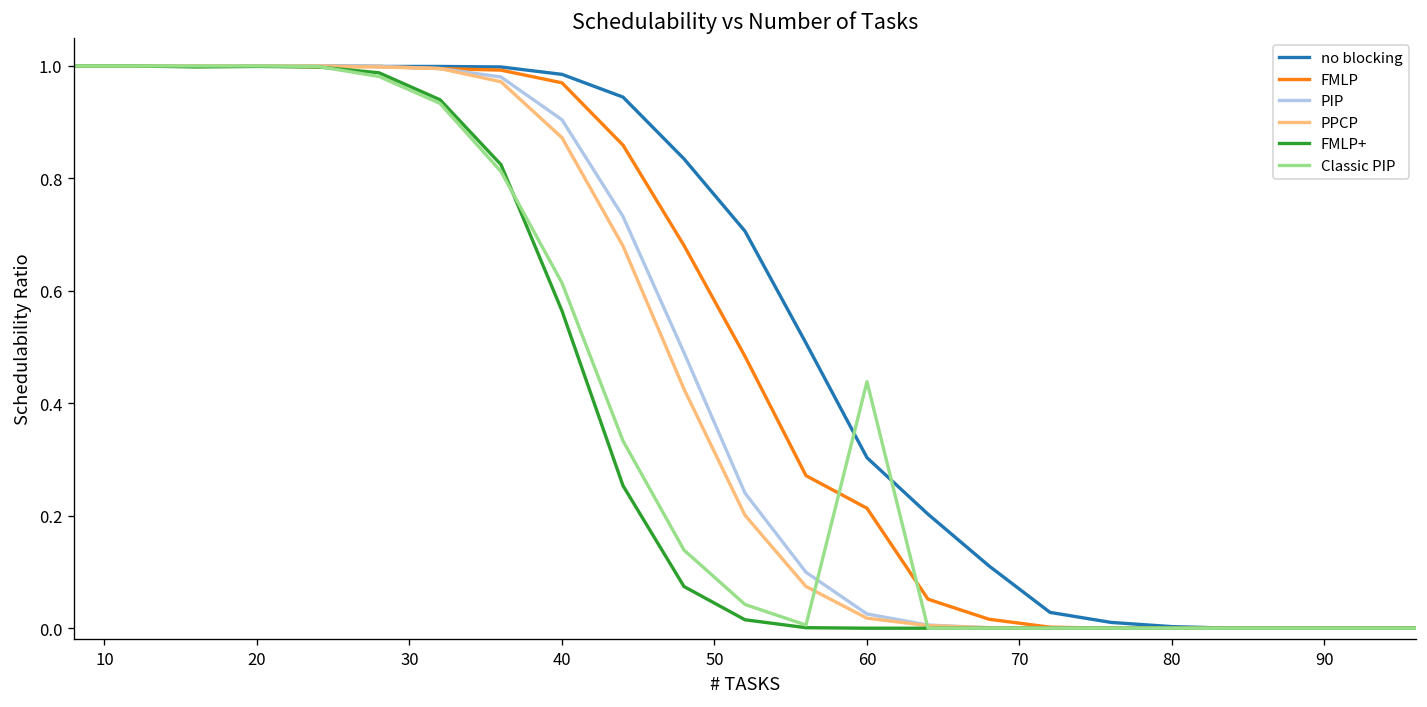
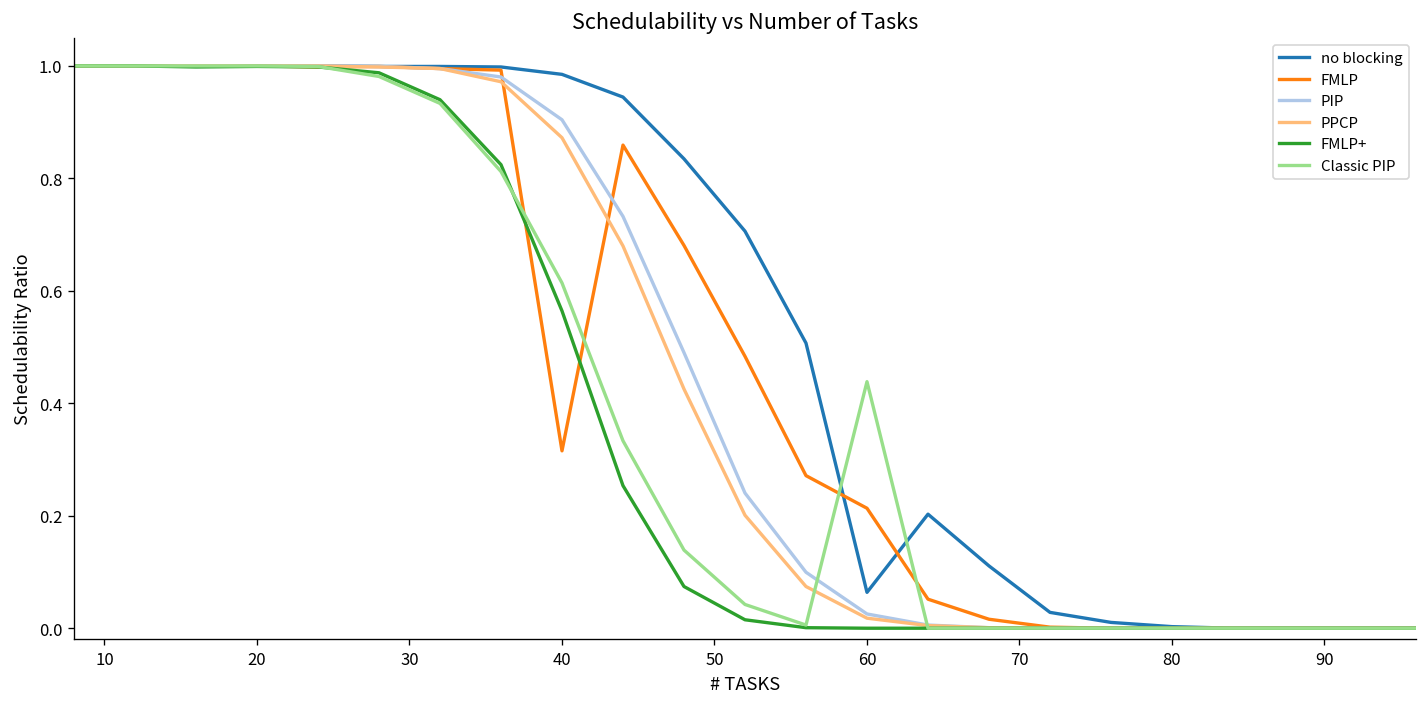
  {
    "no blocking": {
      "40": 0.98,
-     "60": 0.30
+     "60": 0.06
    },
    "FMLP": {
-     "40": 0.97,
+     "40": 0.32,
      "60": 0.21
    },
    "PIP": {
      "40": 0.90,
      "60": 0.03
    },
    "PPCP": {
      "40": 0.87,
      "60": 0.02
    },
    "FMLP+": {
      "40": 0.56,
      "60": 0.00
    },
    "Classic PIP": {
      "40": 0.61,
      "60": 0.44
    }
  }
